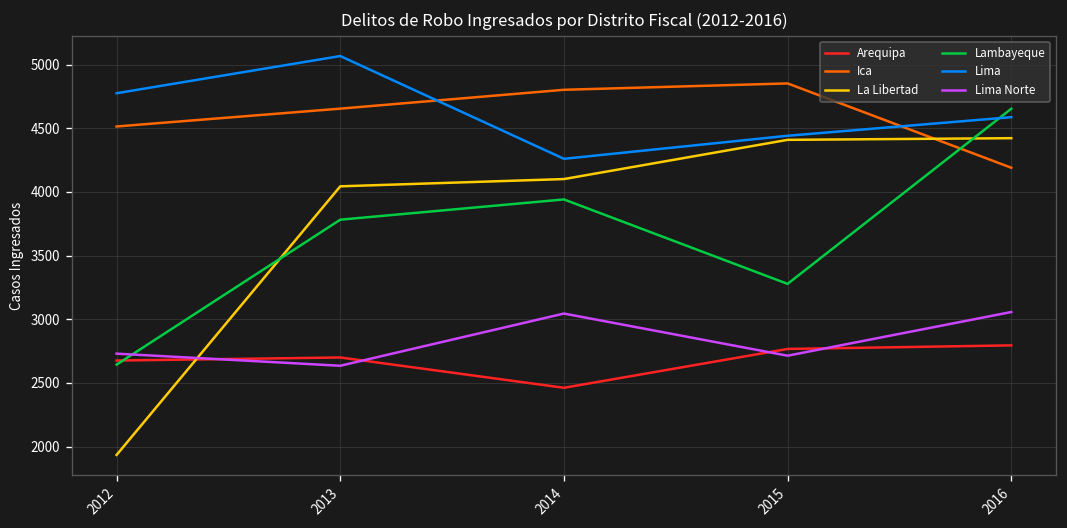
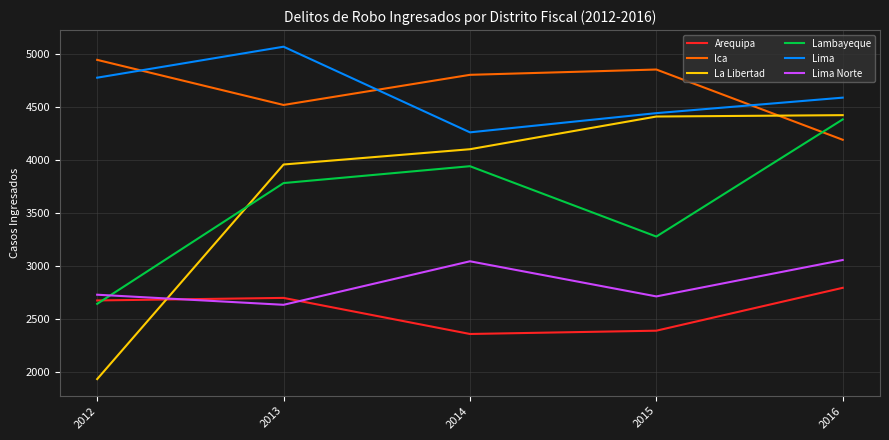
  {
    "Arequipa": {
      "2012": 2680,
      "2013": 2700,
-     "2014": 2460,
-     "2015": 2770,
+     "2014": 2360,
+     "2015": 2390,
      "2016": 2800
    },
    "Ica": {
-     "2012": 4510,
-     "2013": 4650,
+     "2012": 4940,
+     "2013": 4520,
      "2014": 4800,
      "2015": 4850,
      "2016": 4190
    },
    "La Libertad": {
      "2012": 1940,
-     "2013": 4040,
+     "2013": 3960,
      "2014": 4100,
      "2015": 4410,
      "2016": 4420
    },
    "Lambayeque": {
      "2012": 2640,
      "2013": 3780,
      "2014": 3940,
      "2015": 3280,
-     "2016": 4650
+     "2016": 4380
    },
    "Lima": {
      "2012": 4780,
      "2013": 5070,
      "2014": 4260,
      "2015": 4440,
      "2016": 4590
    },
    "Lima Norte": {
      "2012": 2730,
      "2013": 2640,
      "2014": 3050,
      "2015": 2710,
      "2016": 3060
    }
  }
